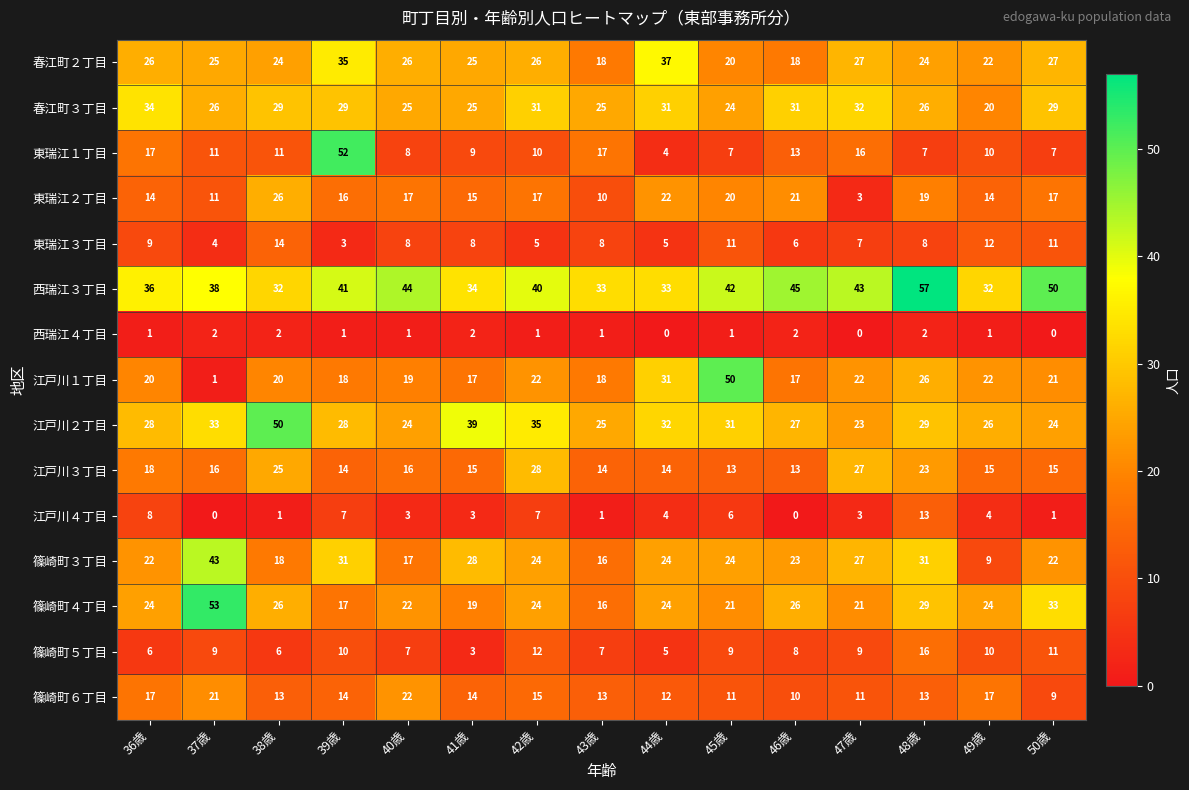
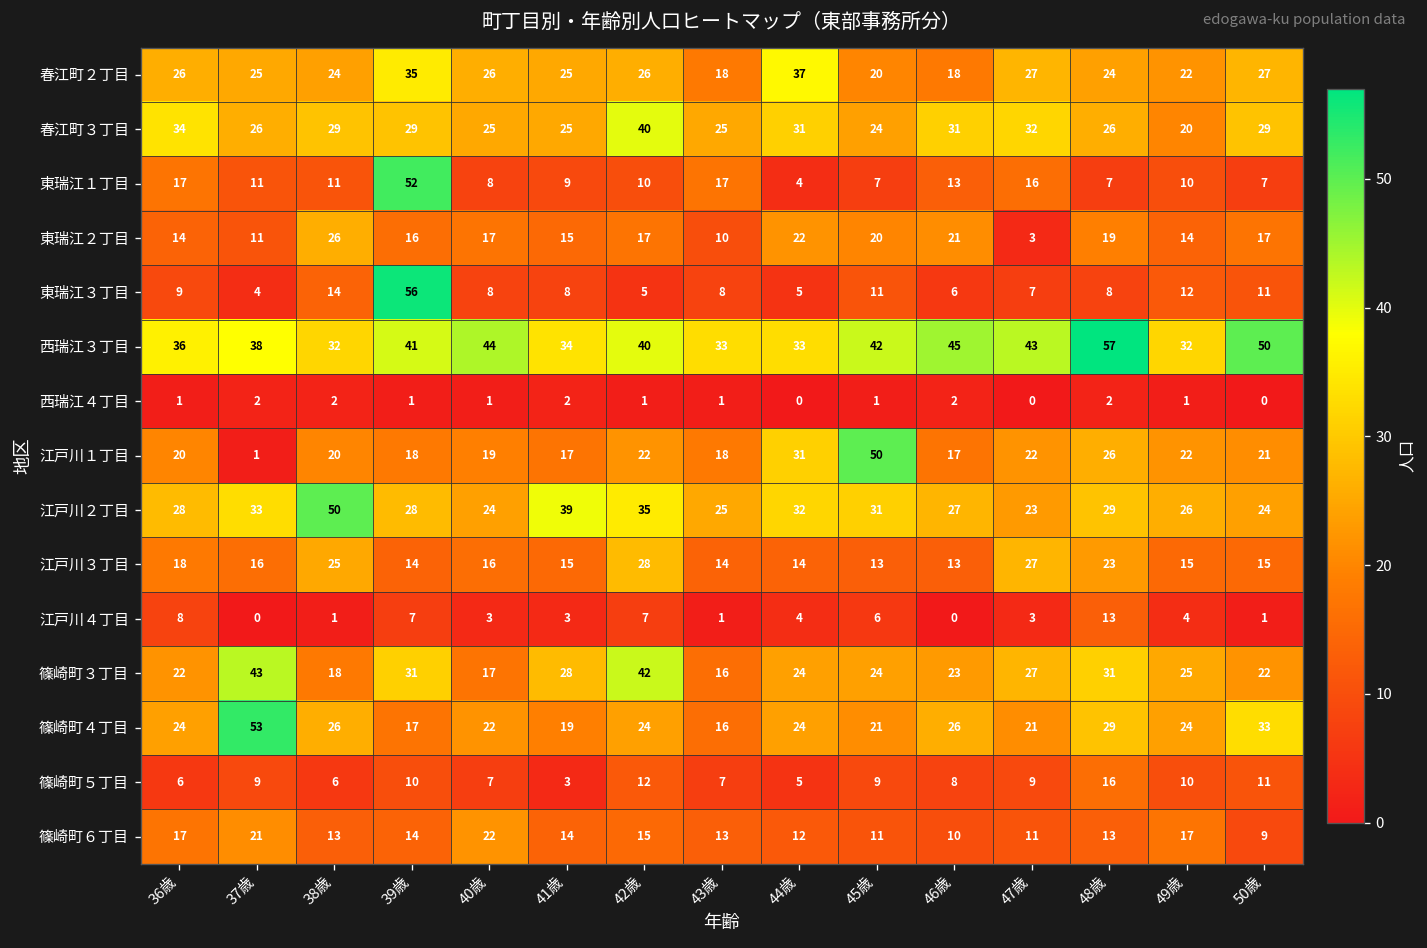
  {
    "春江町３丁目": {
      "36歳": 34,
      "37歳": 26,
      "38歳": 29,
      "39歳": 29,
      "40歳": 25,
      "41歳": 25,
-     "42歳": 31,
+     "42歳": 40,
      "43歳": 25,
      "44歳": 31,
      "45歳": 24,
      "46歳": 31,
      "47歳": 32,
      "48歳": 26,
      "49歳": 20,
      "50歳": 29
    },
    "東瑞江３丁目": {
      "36歳": 9,
      "37歳": 4,
      "38歳": 14,
-     "39歳": 3,
+     "39歳": 56,
      "40歳": 8,
      "41歳": 8,
      "42歳": 5,
      "43歳": 8,
      "44歳": 5,
      "45歳": 11,
      "46歳": 6,
      "47歳": 7,
      "48歳": 8,
      "49歳": 12,
      "50歳": 11
    },
    "篠崎町３丁目": {
      "36歳": 22,
      "37歳": 43,
      "38歳": 18,
      "39歳": 31,
      "40歳": 17,
      "41歳": 28,
-     "42歳": 24,
+     "42歳": 42,
      "43歳": 16,
      "44歳": 24,
      "45歳": 24,
      "46歳": 23,
      "47歳": 27,
      "48歳": 31,
-     "49歳": 9,
+     "49歳": 25,
      "50歳": 22
    }
  }
